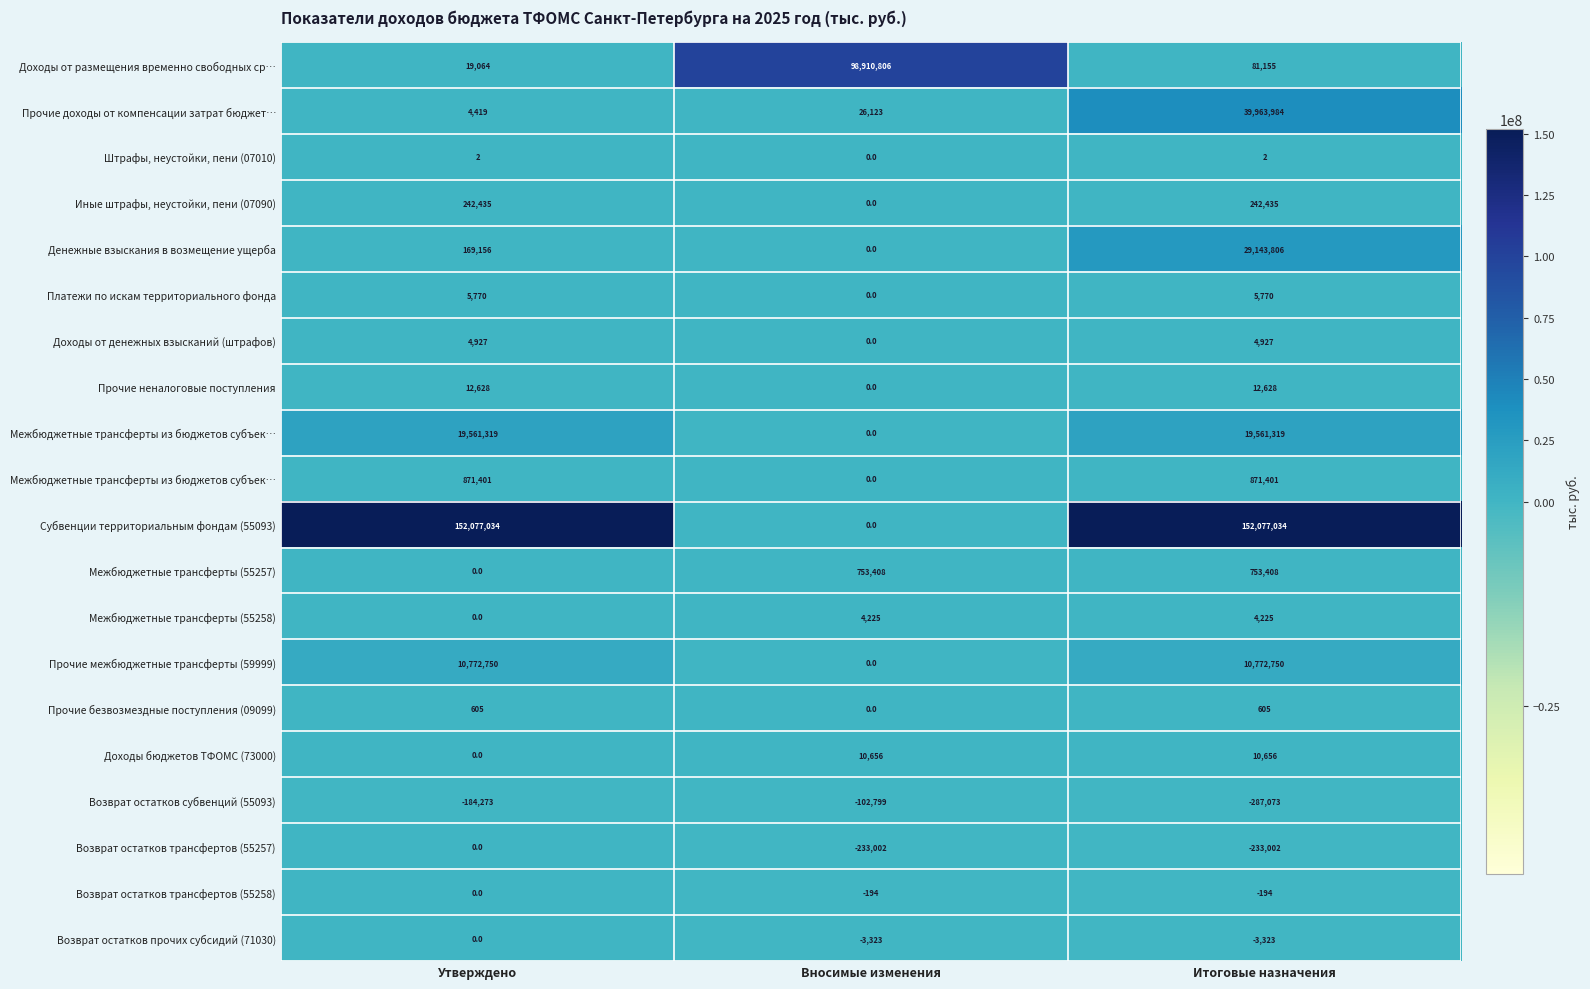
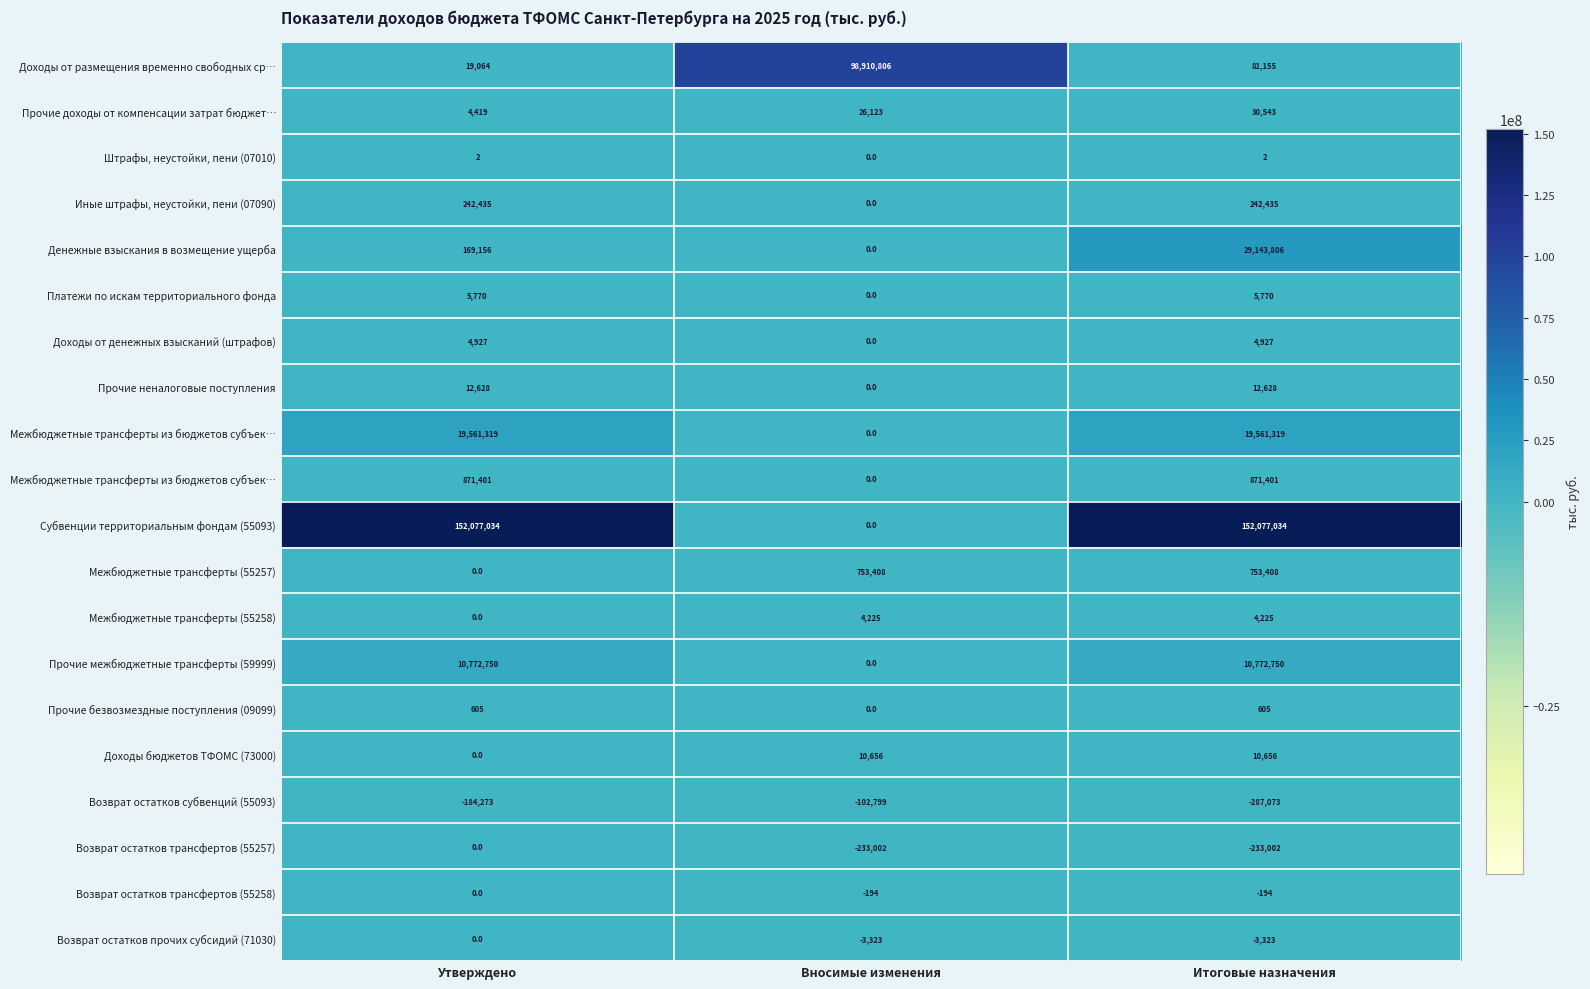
  {
    "Доходы от размещения временно свободных ср…": {
      "Утверждено": "19,064",
      "Вносимые изменения": "98,910,806",
      "Итоговые назначения": "81,155"
    },
    "Прочие доходы от компенсации затрат бюджет…": {
      "Утверждено": "4,419",
      "Вносимые изменения": "26,123",
-     "Итоговые назначения": "39,963,984"
+     "Итоговые назначения": "30,543"
    },
    "Штрафы, неустойки, пени (07010)": {
      "Утверждено": "2",
      "Вносимые изменения": "0.0",
      "Итоговые назначения": "2"
    },
    "Иные штрафы, неустойки, пени (07090)": {
      "Утверждено": "242,435",
      "Вносимые изменения": "0.0",
      "Итоговые назначения": "242,435"
    },
    "Денежные взыскания в возмещение ущерба": {
      "Утверждено": "169,156",
      "Вносимые изменения": "0.0",
      "Итоговые назначения": "29,143,806"
    },
    "Платежи по искам территориального фонда": {
      "Утверждено": "5,770",
      "Вносимые изменения": "0.0",
      "Итоговые назначения": "5,770"
    },
    "Доходы от денежных взысканий (штрафов)": {
      "Утверждено": "4,927",
      "Вносимые изменения": "0.0",
      "Итоговые назначения": "4,927"
    },
    "Прочие неналоговые поступления": {
      "Утверждено": "12,628",
      "Вносимые изменения": "0.0",
      "Итоговые назначения": "12,628"
    },
    "Субвенции территориальным фондам (55093)": {
      "Утверждено": "152,077,034",
      "Вносимые изменения": "0.0",
      "Итоговые назначения": "152,077,034"
    },
    "Межбюджетные трансферты (55257)": {
      "Утверждено": "0.0",
      "Вносимые изменения": "753,408",
      "Итоговые назначения": "753,408"
    },
    "Межбюджетные трансферты (55258)": {
      "Утверждено": "0.0",
      "Вносимые изменения": "4,225",
      "Итоговые назначения": "4,225"
    },
    "Прочие межбюджетные трансферты (59999)": {
      "Утверждено": "10,772,750",
      "Вносимые изменения": "0.0",
      "Итоговые назначения": "10,772,750"
    },
    "Прочие безвозмездные поступления (09099)": {
      "Утверждено": "605",
      "Вносимые изменения": "0.0",
      "Итоговые назначения": "605"
    },
    "Доходы бюджетов ТФОМС (73000)": {
      "Утверждено": "0.0",
      "Вносимые изменения": "10,656",
      "Итоговые назначения": "10,656"
    },
    "Возврат остатков субвенций (55093)": {
      "Утверждено": "-184,273",
      "Вносимые изменения": "-102,799",
      "Итоговые назначения": "-287,073"
    },
    "Возврат остатков трансфертов (55257)": {
      "Утверждено": "0.0",
      "Вносимые изменения": "-233,002",
      "Итоговые назначения": "-233,002"
    },
    "Возврат остатков трансфертов (55258)": {
      "Утверждено": "0.0",
      "Вносимые изменения": "-194",
      "Итоговые назначения": "-194"
    },
    "Возврат остатков прочих субсидий (71030)": {
      "Утверждено": "0.0",
      "Вносимые изменения": "-3,323",
      "Итоговые назначения": "-3,323"
    }
  }
